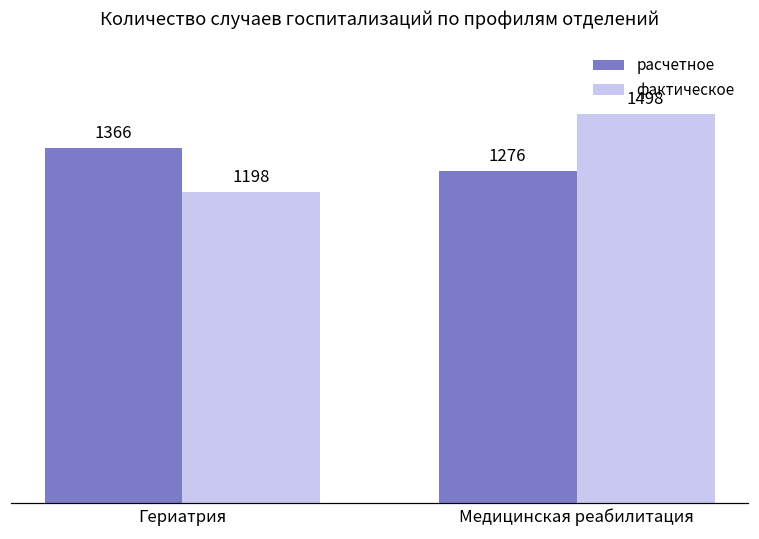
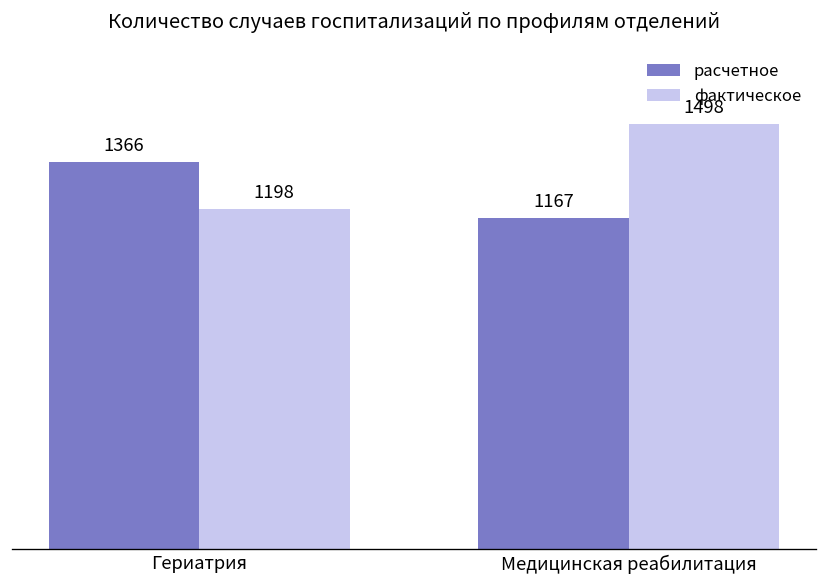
  {
    "расчетное": {
      "Гериатрия": 1366,
-     "Медицинская реабилитация": 1276
+     "Медицинская реабилитация": 1167
    },
    "фактическое": {
      "Гериатрия": 1198,
      "Медицинская реабилитация": 1498
    }
  }
